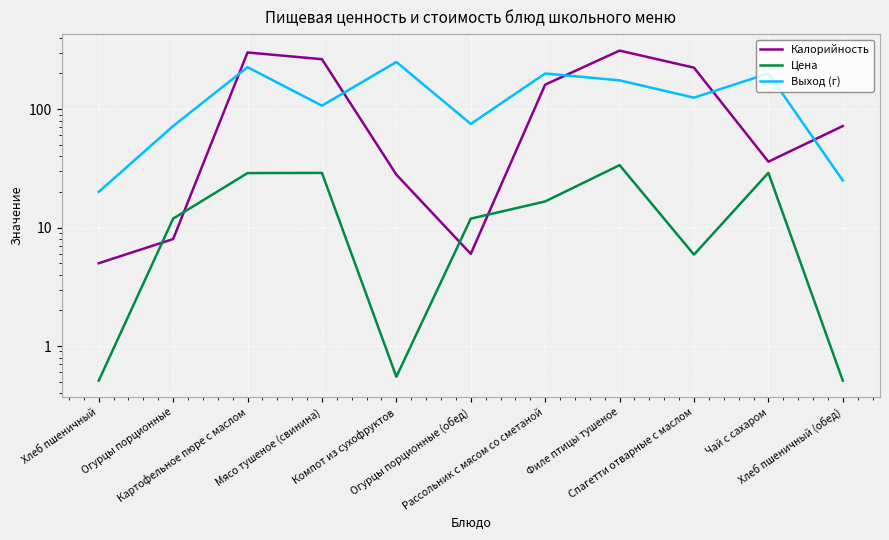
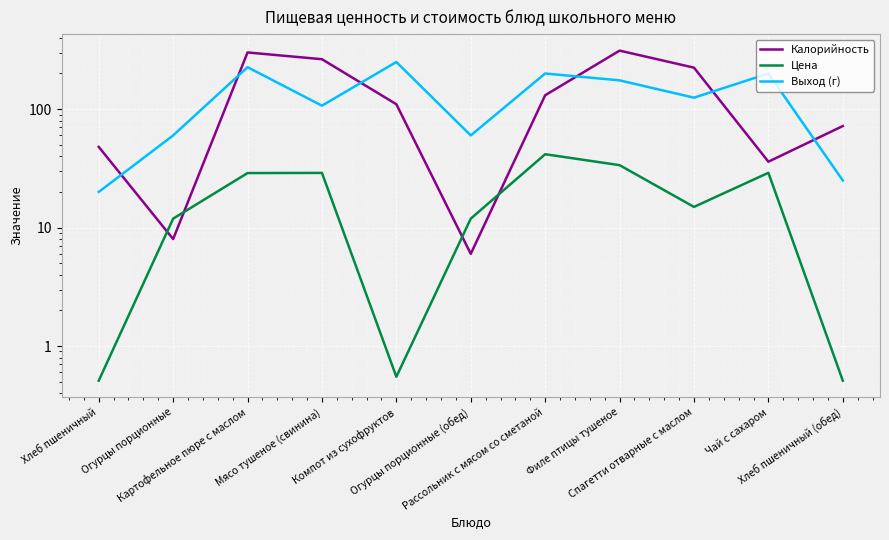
  {
    "Калорийность": {
-     "Хлеб пшеничный": 5,
+     "Хлеб пшеничный": 48,
      "Огурцы порционные": 8,
      "Картофельное пюре с маслом": 300,
      "Мясо тушеное (свинина)": 260,
-     "Компот из сухофруктов": 28,
+     "Компот из сухофруктов": 110,
      "Огурцы порционные (обед)": 6,
-     "Рассольник с мясом со сметаной": 160,
+     "Рассольник с мясом со сметаной": 130,
      "Филе птицы тушеное": 310,
      "Спагетти отварные с маслом": 220,
      "Чай с сахаром": 36,
      "Хлеб пшеничный (обед)": 70
    },
    "Цена": {
      "Хлеб пшеничный": 0.51,
      "Огурцы порционные": 12,
      "Картофельное пюре с маслом": 29,
      "Мясо тушеное (свинина)": 29,
      "Компот из сухофруктов": 0.6,
      "Огурцы порционные (обед)": 12,
-     "Рассольник с мясом со сметаной": 17,
+     "Рассольник с мясом со сметаной": 42,
      "Филе птицы тушеное": 34,
-     "Спагетти отварные с маслом": 6,
+     "Спагетти отварные с маслом": 15,
      "Чай с сахаром": 29,
      "Хлеб пшеничный (обед)": 0.51
    },
    "Выход (г)": {
      "Хлеб пшеничный": 20,
-     "Огурцы порционные": 70,
+     "Огурцы порционные": 60,
      "Картофельное пюре с маслом": 230,
      "Мясо тушеное (свинина)": 110,
      "Компот из сухофруктов": 250,
-     "Огурцы порционные (обед)": 80,
+     "Огурцы порционные (обед)": 60,
      "Рассольник с мясом со сметаной": 200,
      "Филе птицы тушеное": 180,
      "Спагетти отварные с маслом": 130,
      "Хлеб пшеничный (обед)": 25
    }
  }
